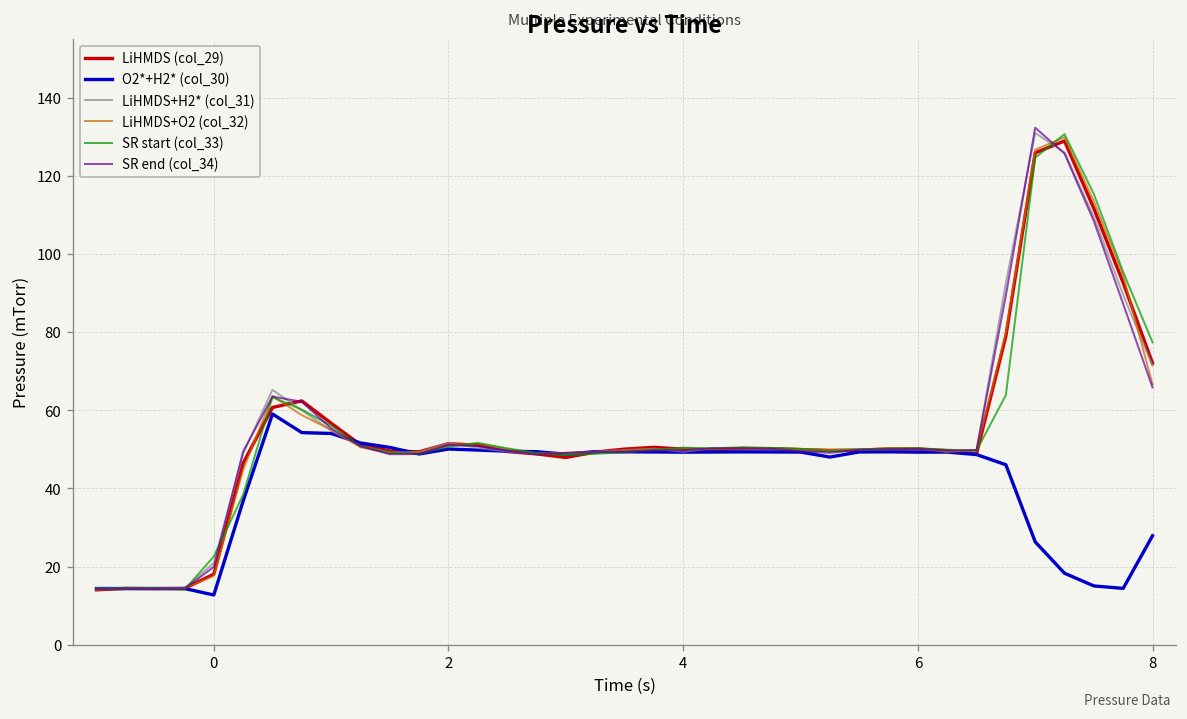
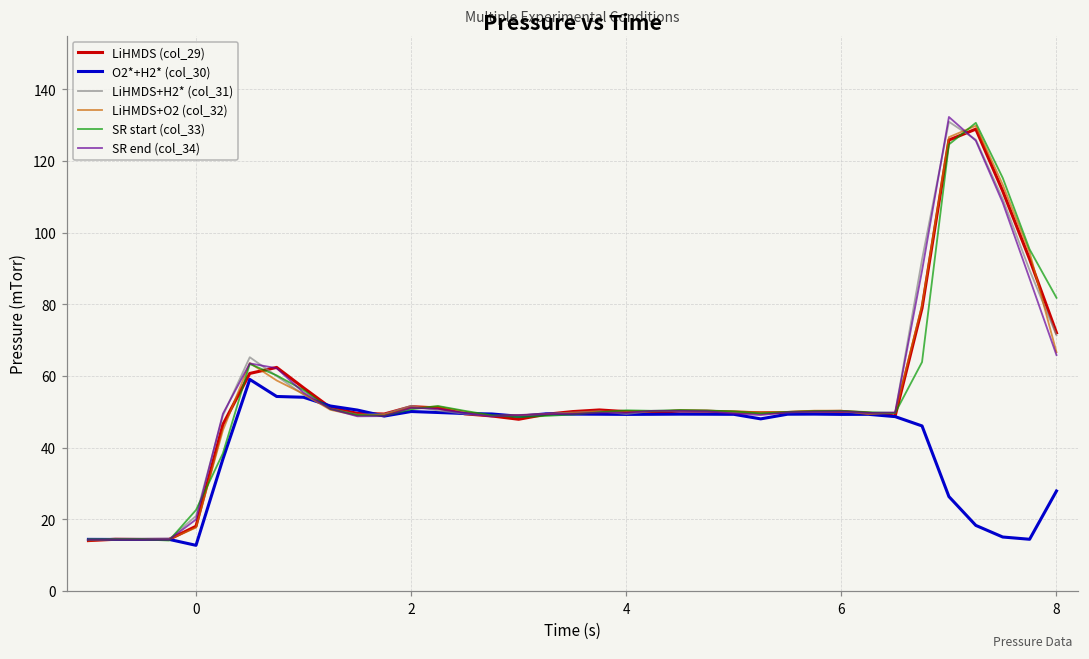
  {
    "O2*+H2* (col_30)": {
      "0": 13,
      "6": 49,
      "8": 28
    },
    "LiHMDS+H2* (col_31)": {
      "0": 21
    },
    "SR start (col_33)": {
      "0": 23,
-     "8": 77
+     "8": 82
    },
    "SR end (col_34)": {
      "0": 20
    }
  }
